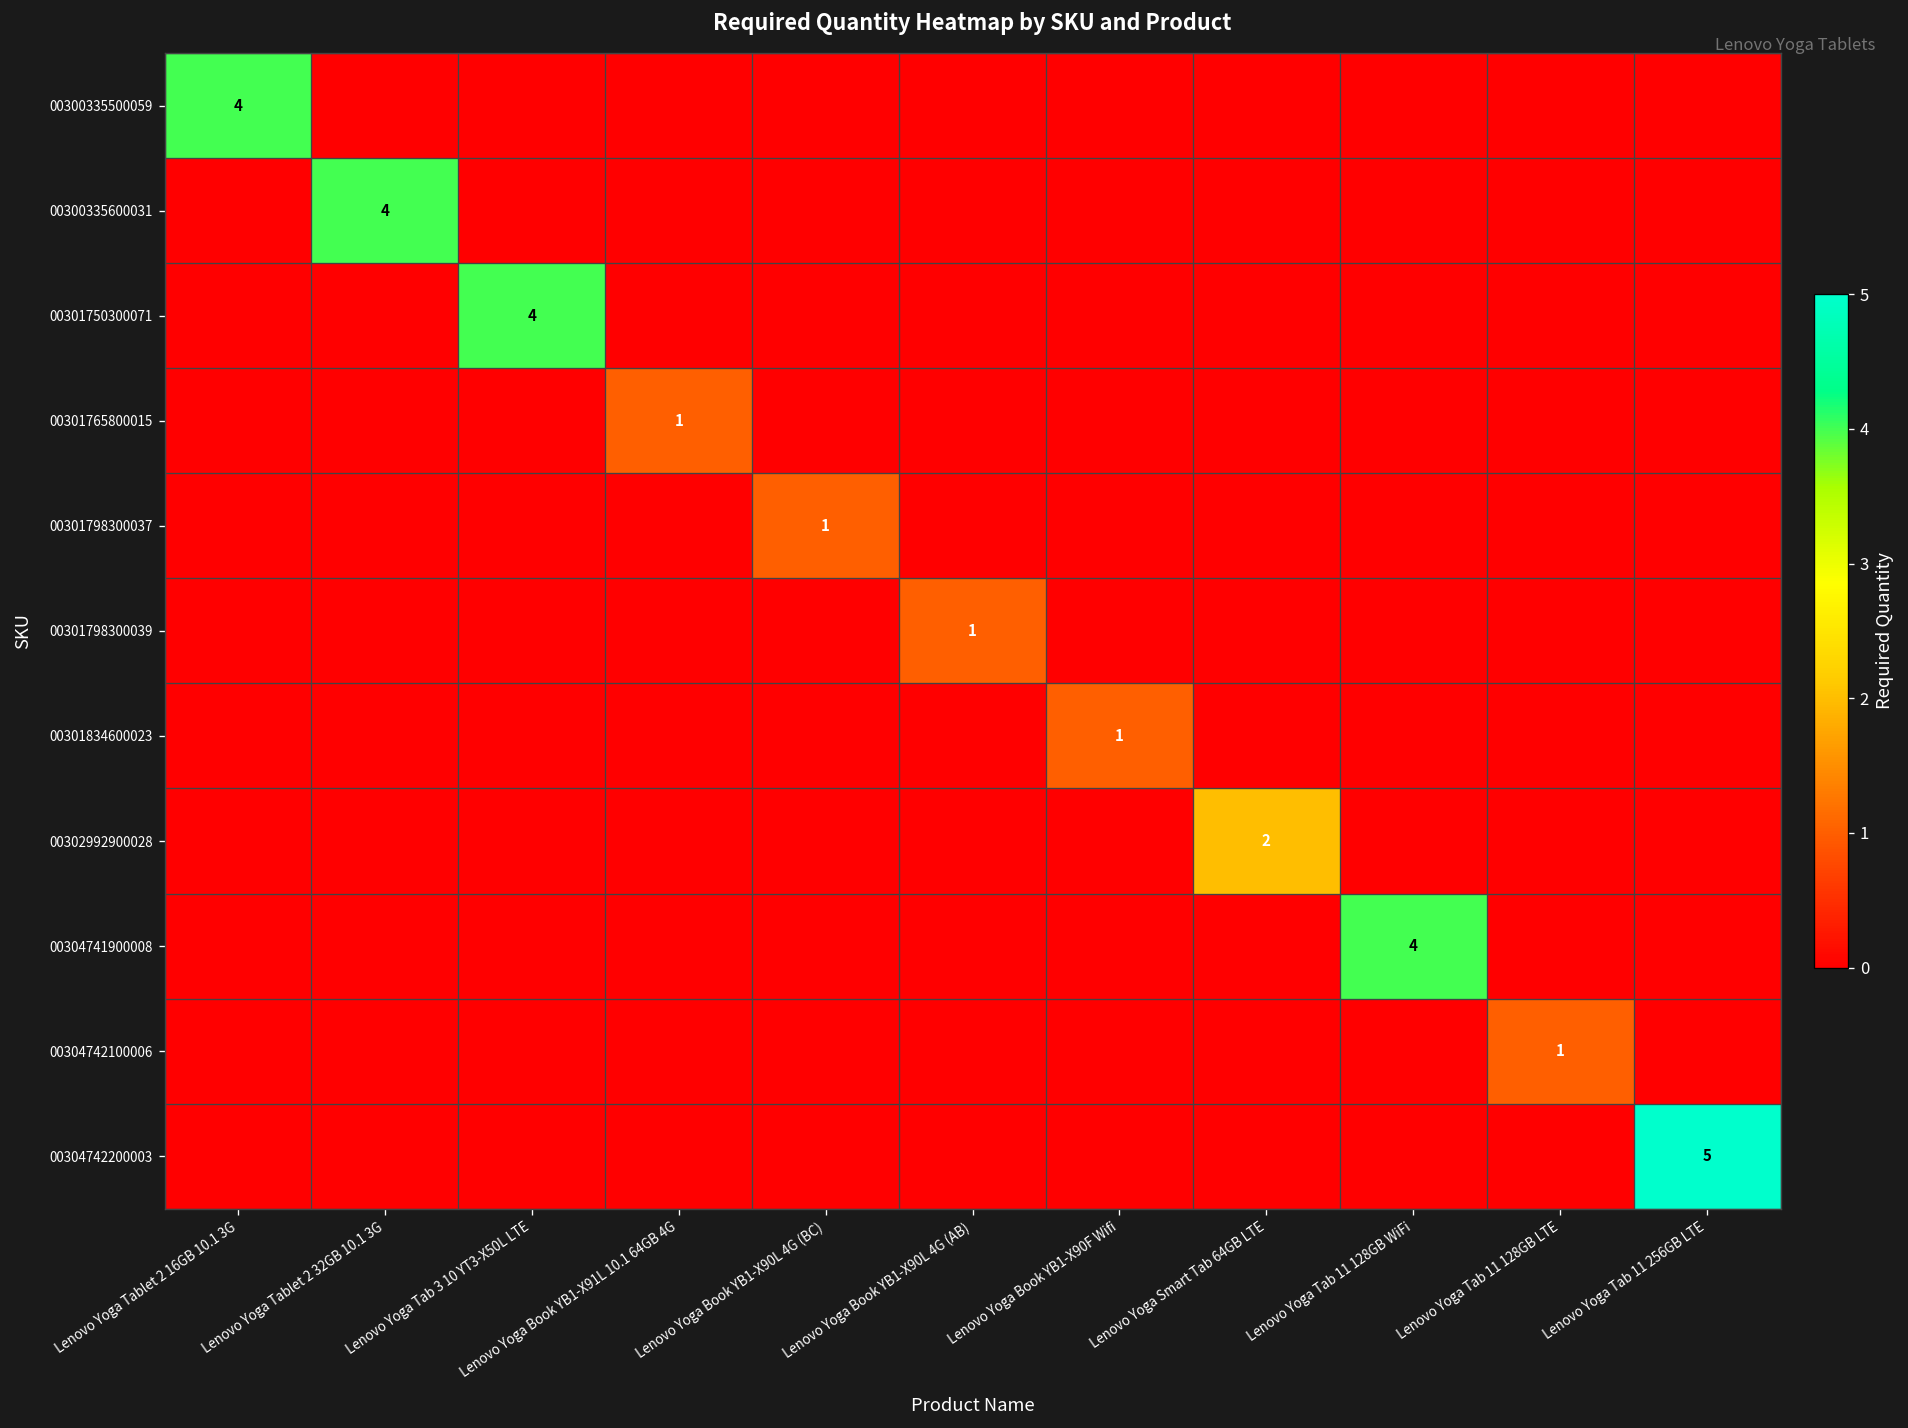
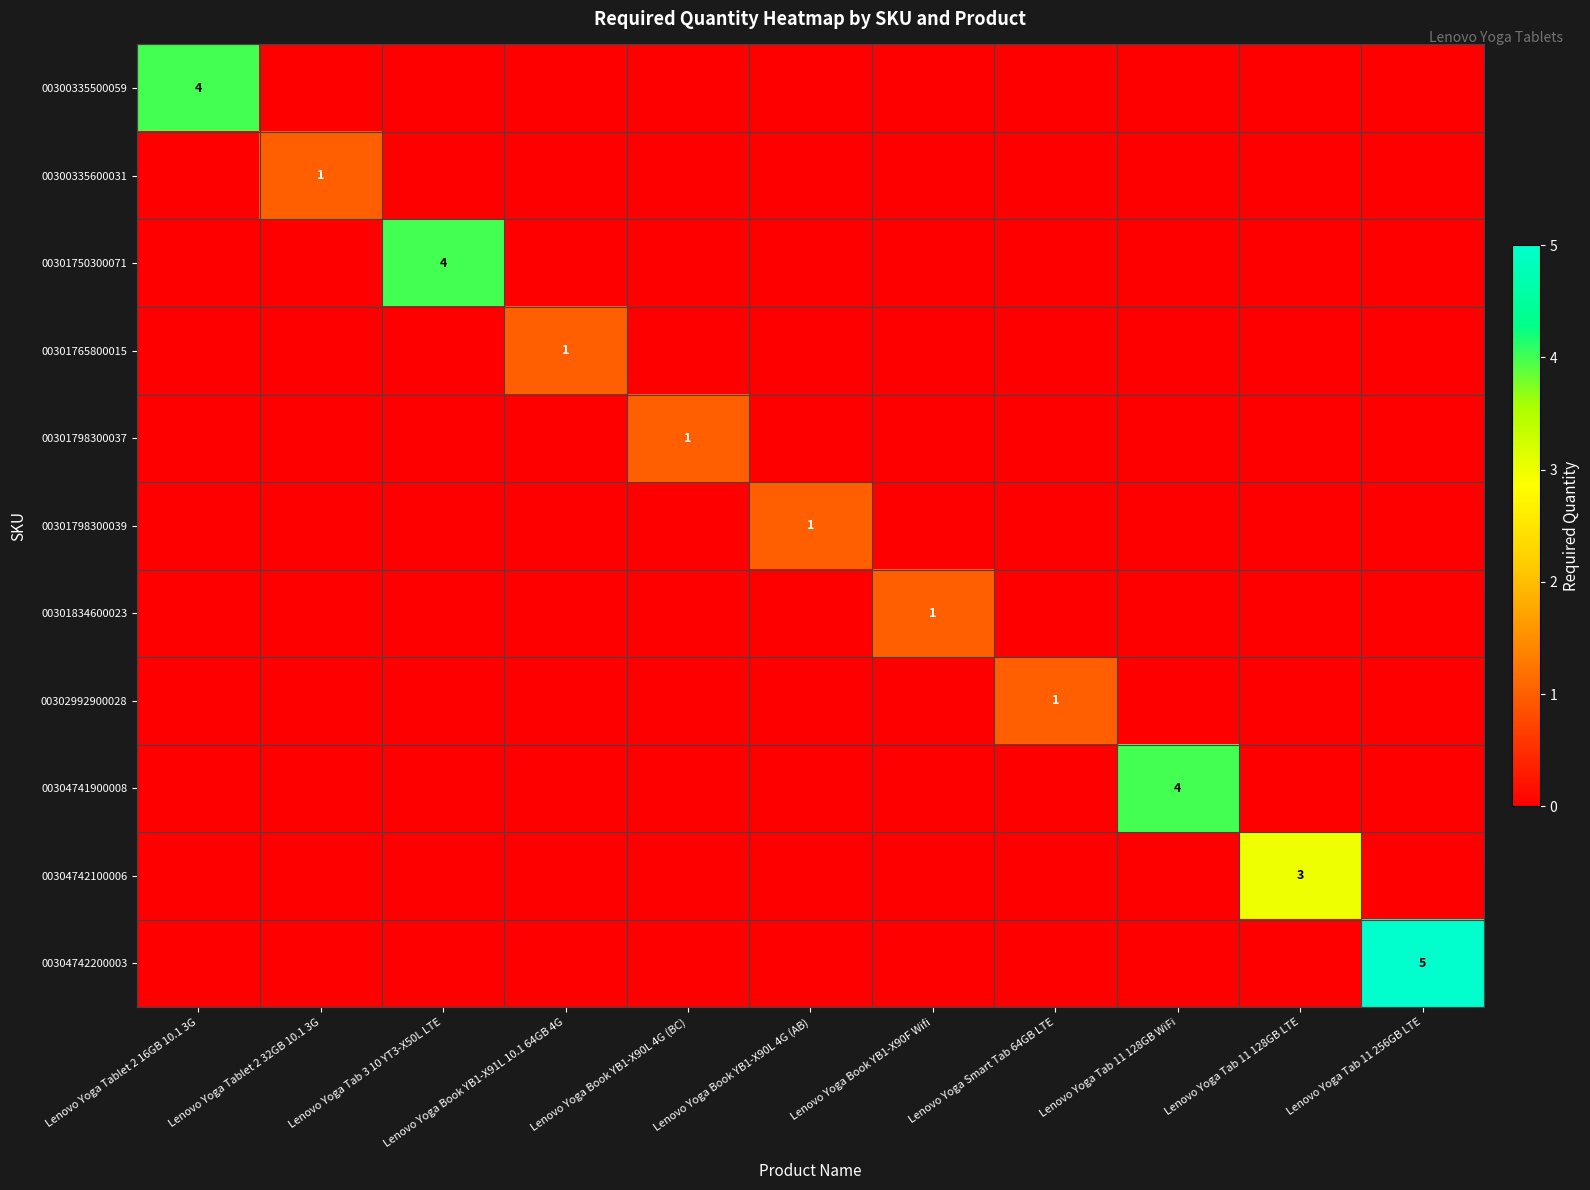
  {
    "00300335500059": {
      "Lenovo Yoga Tablet 2 16GB 10.1 3G": 4
    },
    "00300335600031": {
-     "Lenovo Yoga Tablet 2 32GB 10.1 3G": 4
+     "Lenovo Yoga Tablet 2 32GB 10.1 3G": 1
    },
    "00301750300071": {
      "Lenovo Yoga Tab 3 10 YT3-X50L LTE": 4
    },
    "00301765800015": {
      "Lenovo Yoga Book YB1-X91L 10.1 64GB 4G": 1
    },
    "00301798300037": {
      "Lenovo Yoga Book YB1-X90L 4G (BC)": 1
    },
    "00301798300039": {
      "Lenovo Yoga Book YB1-X90L 4G (AB)": 1
    },
    "00301834600023": {
      "Lenovo Yoga Book YB1-X90F Wifi": 1
    },
    "00302992900028": {
-     "Lenovo Yoga Smart Tab 64GB LTE": 2
+     "Lenovo Yoga Smart Tab 64GB LTE": 1
    },
    "00304741900008": {
      "Lenovo Yoga Tab 11 128GB WiFi": 4
    },
    "00304742100006": {
-     "Lenovo Yoga Tab 11 128GB LTE": 1
+     "Lenovo Yoga Tab 11 128GB LTE": 3
    },
    "00304742200003": {
      "Lenovo Yoga Tab 11 256GB LTE": 5
    }
  }
